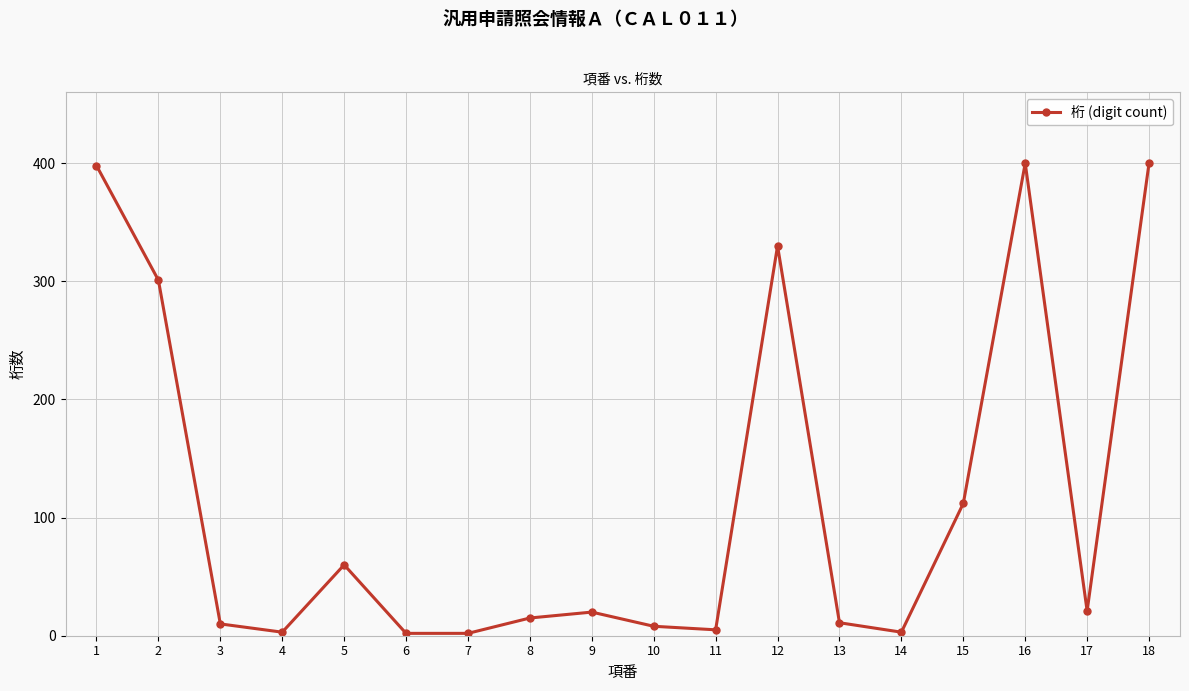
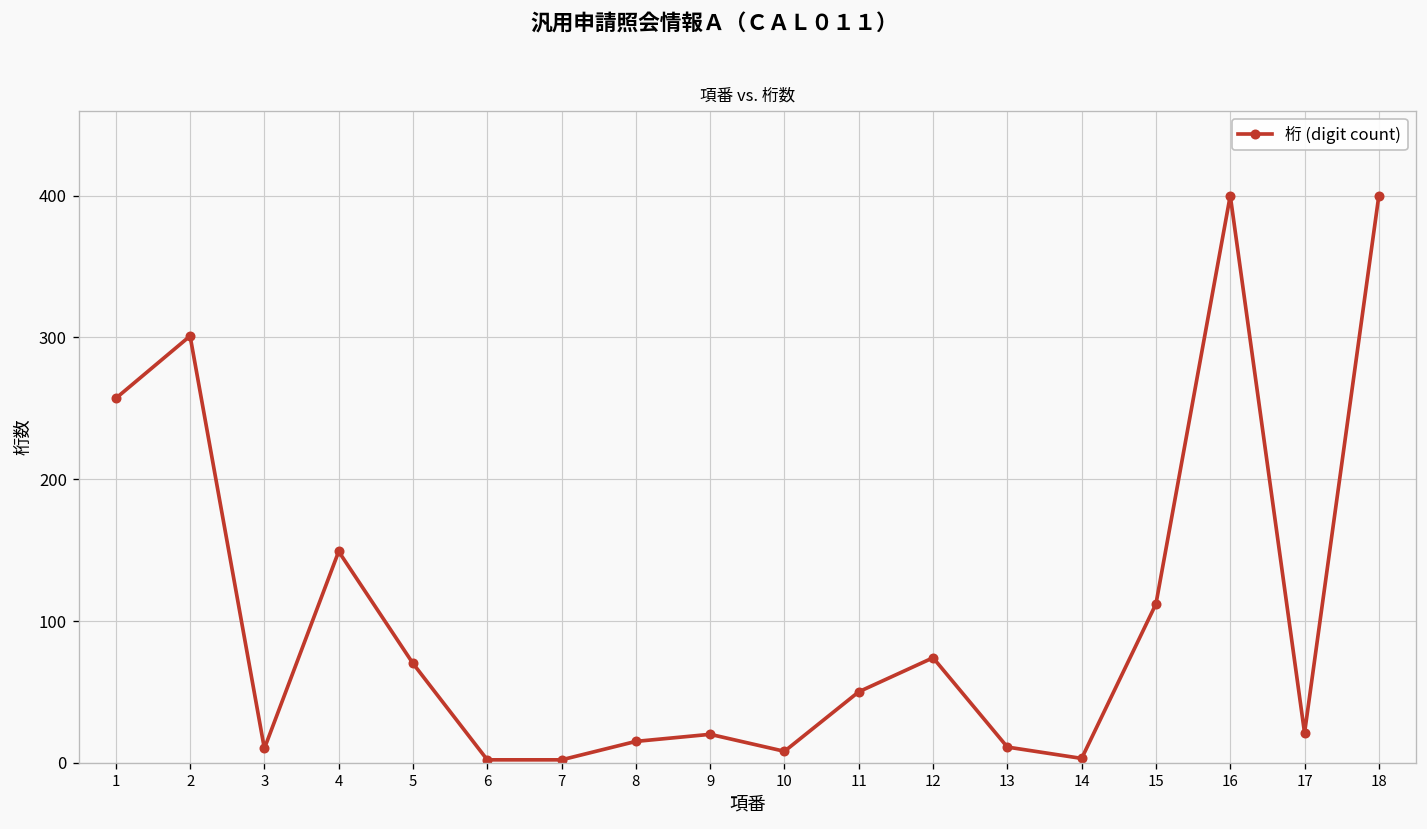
  {
-   "1": 398,
+   "1": 257,
    "2": 301,
    "3": 10,
-   "4": 3,
-   "5": 60,
+   "4": 149,
+   "5": 70,
    "6": 2,
    "7": 2,
    "8": 15,
    "9": 20,
    "10": 8,
-   "11": 5,
-   "12": 330,
+   "11": 50,
+   "12": 74,
    "13": 11,
    "14": 3,
    "15": 112,
    "16": 400,
    "17": 21,
    "18": 400
  }
